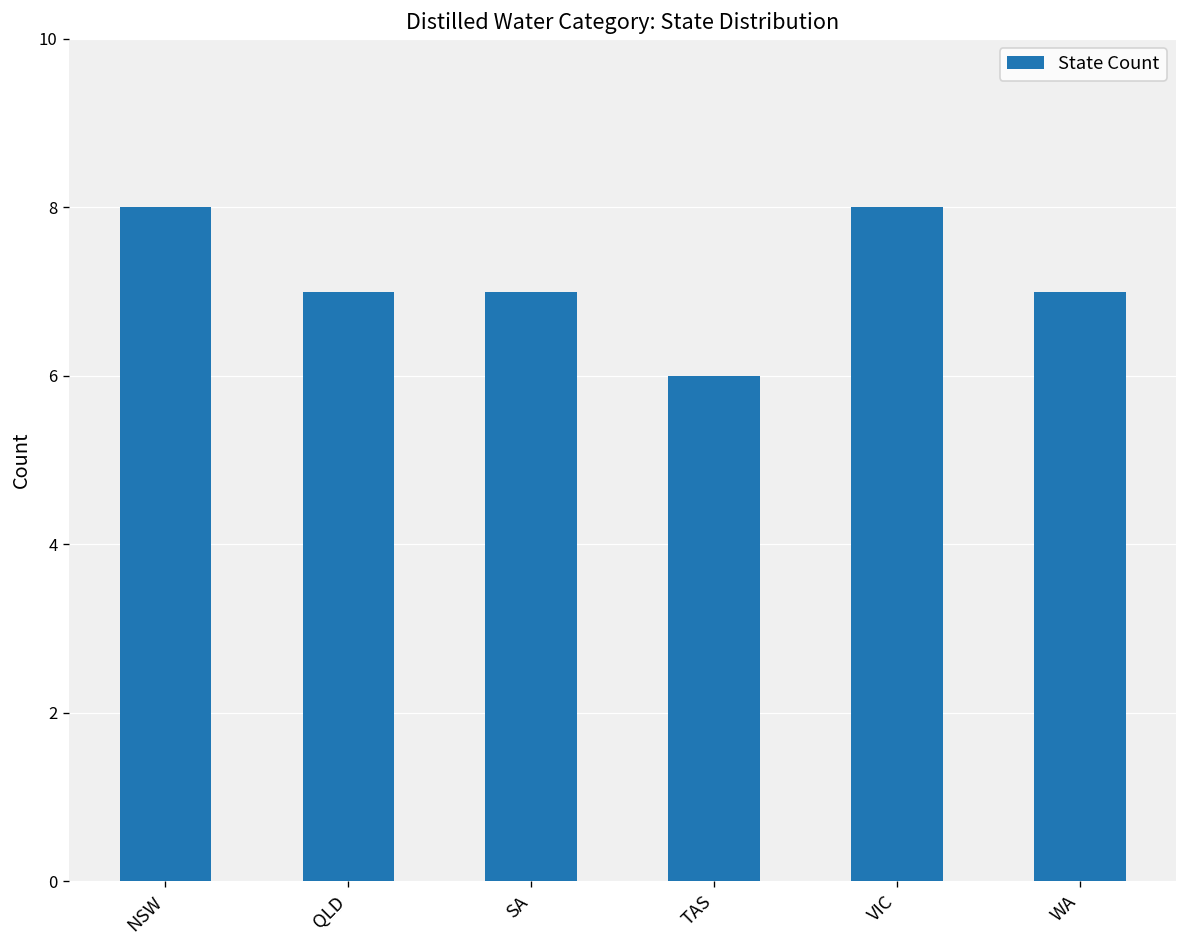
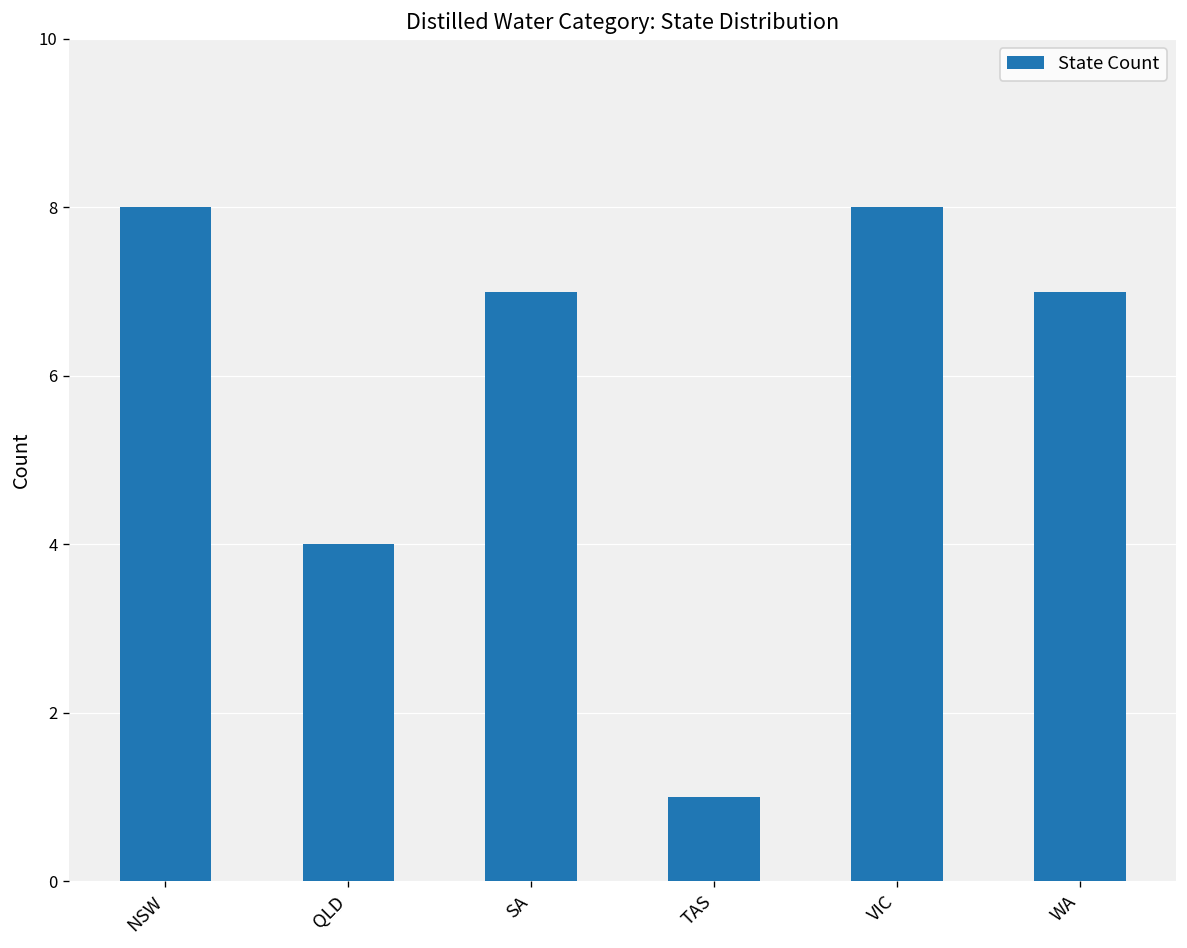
  {
    "NSW": 8,
-   "QLD": 7,
+   "QLD": 4,
    "SA": 7,
-   "TAS": 6,
+   "TAS": 1,
    "VIC": 8,
    "WA": 7
  }
